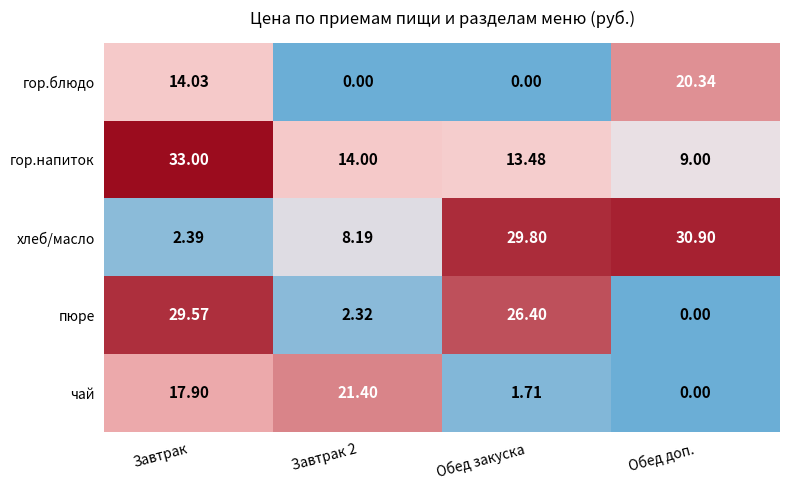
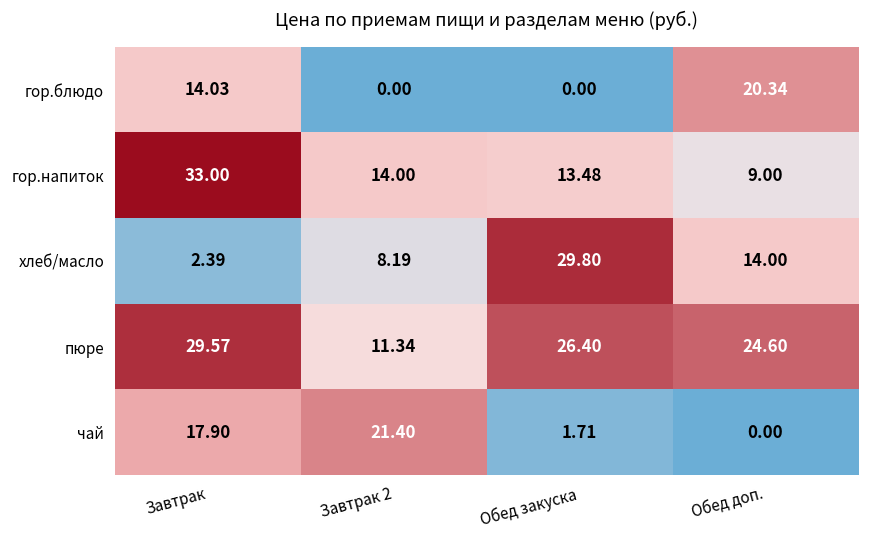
  {
    "гор.блюдо": {
      "Завтрак": 14.03,
      "Завтрак 2": 0.00,
      "Обед закуска": 0.00,
      "Обед доп.": 20.34
    },
    "гор.напиток": {
      "Завтрак": 33.00,
      "Завтрак 2": 14.00,
      "Обед закуска": 13.48,
      "Обед доп.": 9.00
    },
    "хлеб/масло": {
      "Завтрак": 2.39,
      "Завтрак 2": 8.19,
      "Обед закуска": 29.80,
-     "Обед доп.": 30.90
+     "Обед доп.": 14.00
    },
    "пюре": {
      "Завтрак": 29.57,
-     "Завтрак 2": 2.32,
+     "Завтрак 2": 11.34,
      "Обед закуска": 26.40,
-     "Обед доп.": 0.00
+     "Обед доп.": 24.60
    },
    "чай": {
      "Завтрак": 17.90,
      "Завтрак 2": 21.40,
      "Обед закуска": 1.71,
      "Обед доп.": 0.00
    }
  }
